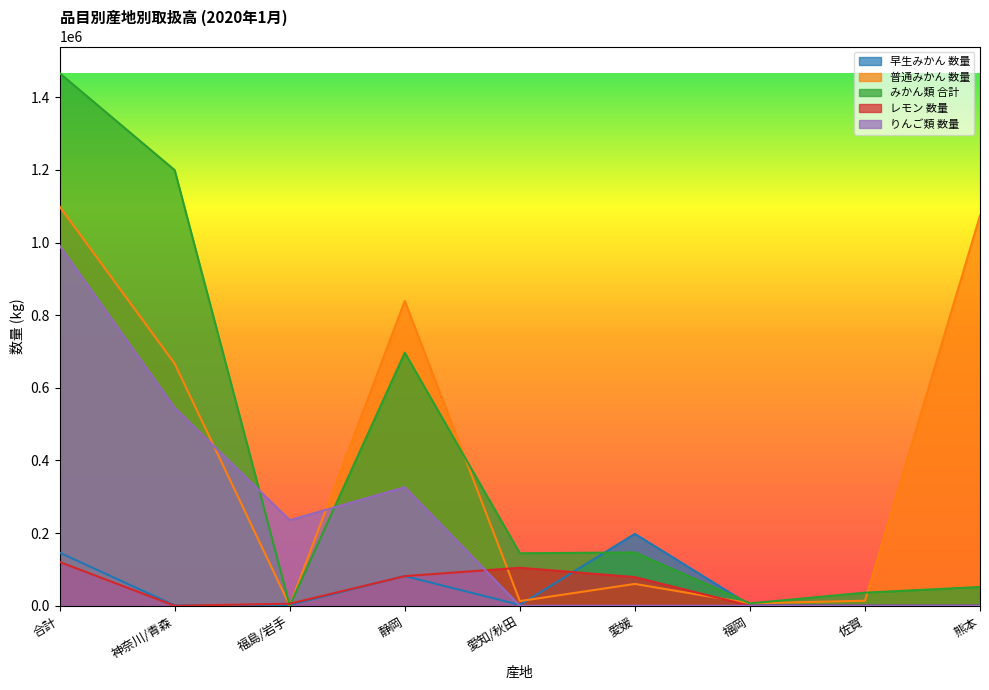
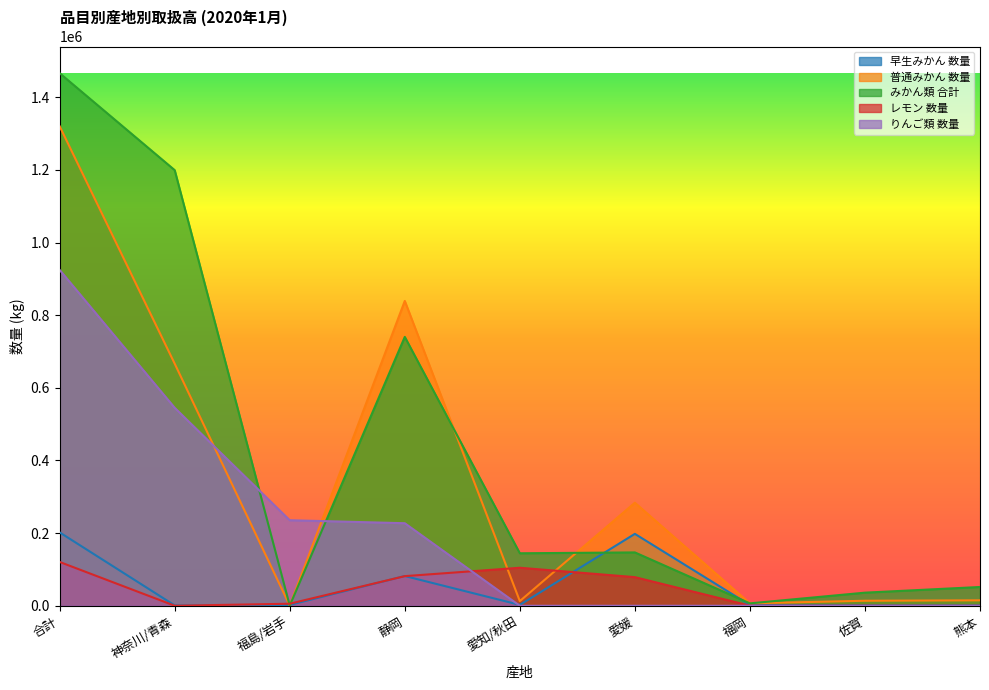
  {
    "早生みかん 数量": {
-     "合計": 150000,
+     "合計": 200000,
      "愛媛": 200000
    },
    "普通みかん 数量": {
-     "合計": 1100000,
+     "合計": 1320000,
      "神奈川/青森": 670000,
      "静岡": 840000,
      "愛知/秋田": 10000,
-     "愛媛": 60000,
+     "愛媛": 280000,
      "佐賀": 10000,
-     "熊本": 1070000
+     "熊本": 20000
    },
    "みかん類 合計": {
      "合計": 1470000,
      "神奈川/青森": 1200000,
-     "静岡": 700000,
+     "静岡": 740000,
      "愛知/秋田": 140000,
      "愛媛": 150000,
      "佐賀": 40000,
      "熊本": 50000
    },
    "レモン 数量": {
      "合計": 120000,
      "愛知/秋田": 100000,
      "愛媛": 80000
    },
    "りんご類 数量": {
-     "合計": 990000,
+     "合計": 920000,
      "神奈川/青森": 550000,
      "福島/岩手": 240000,
-     "静岡": 330000,
+     "静岡": 230000,
      "愛媛": 0
    }
  }
